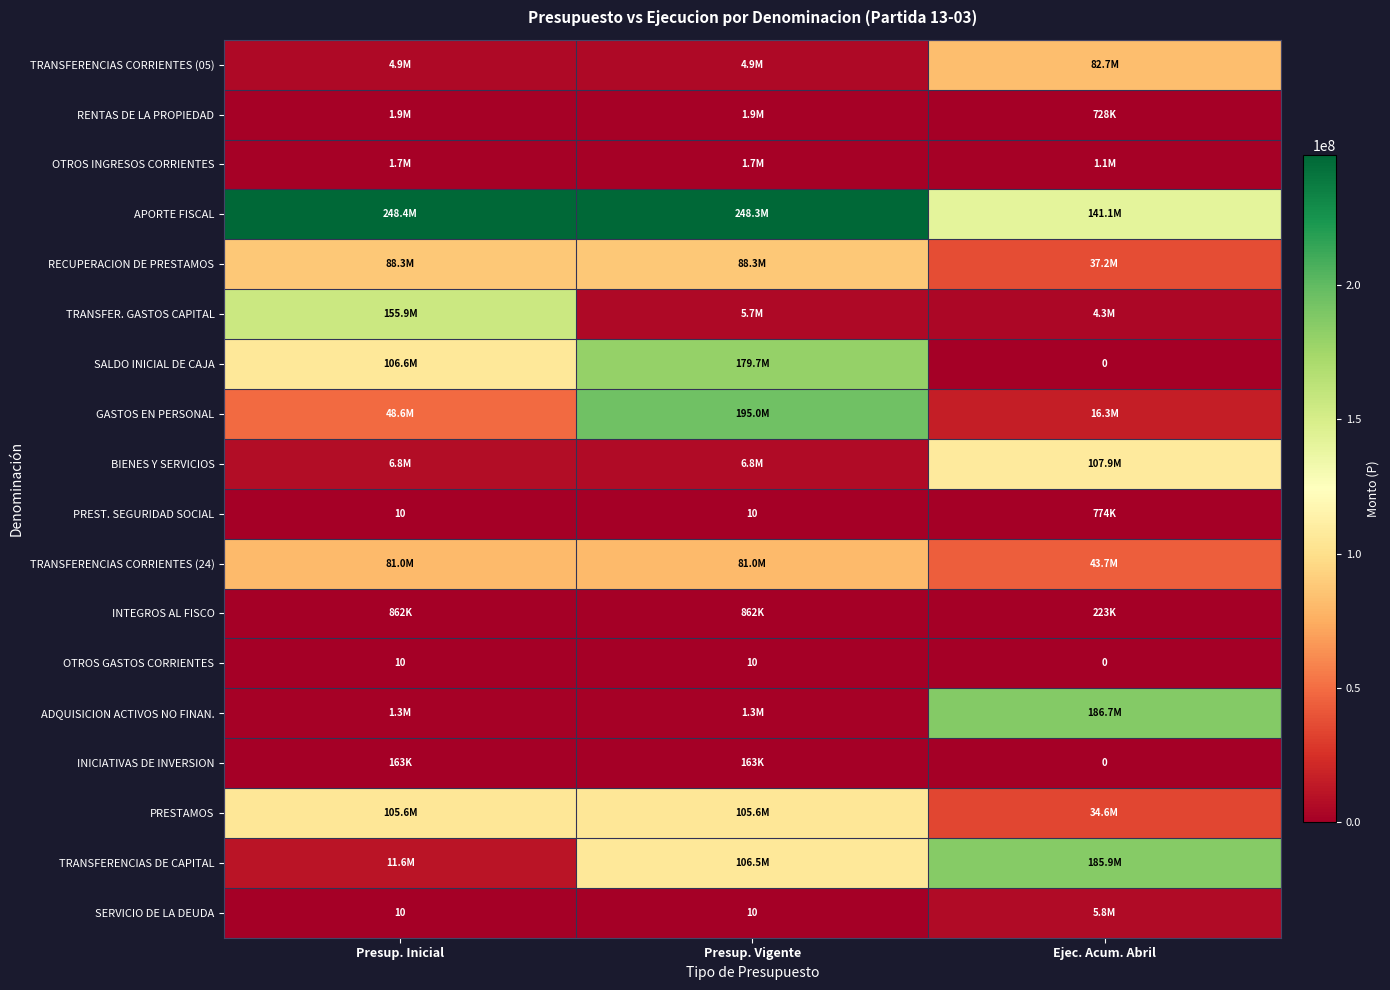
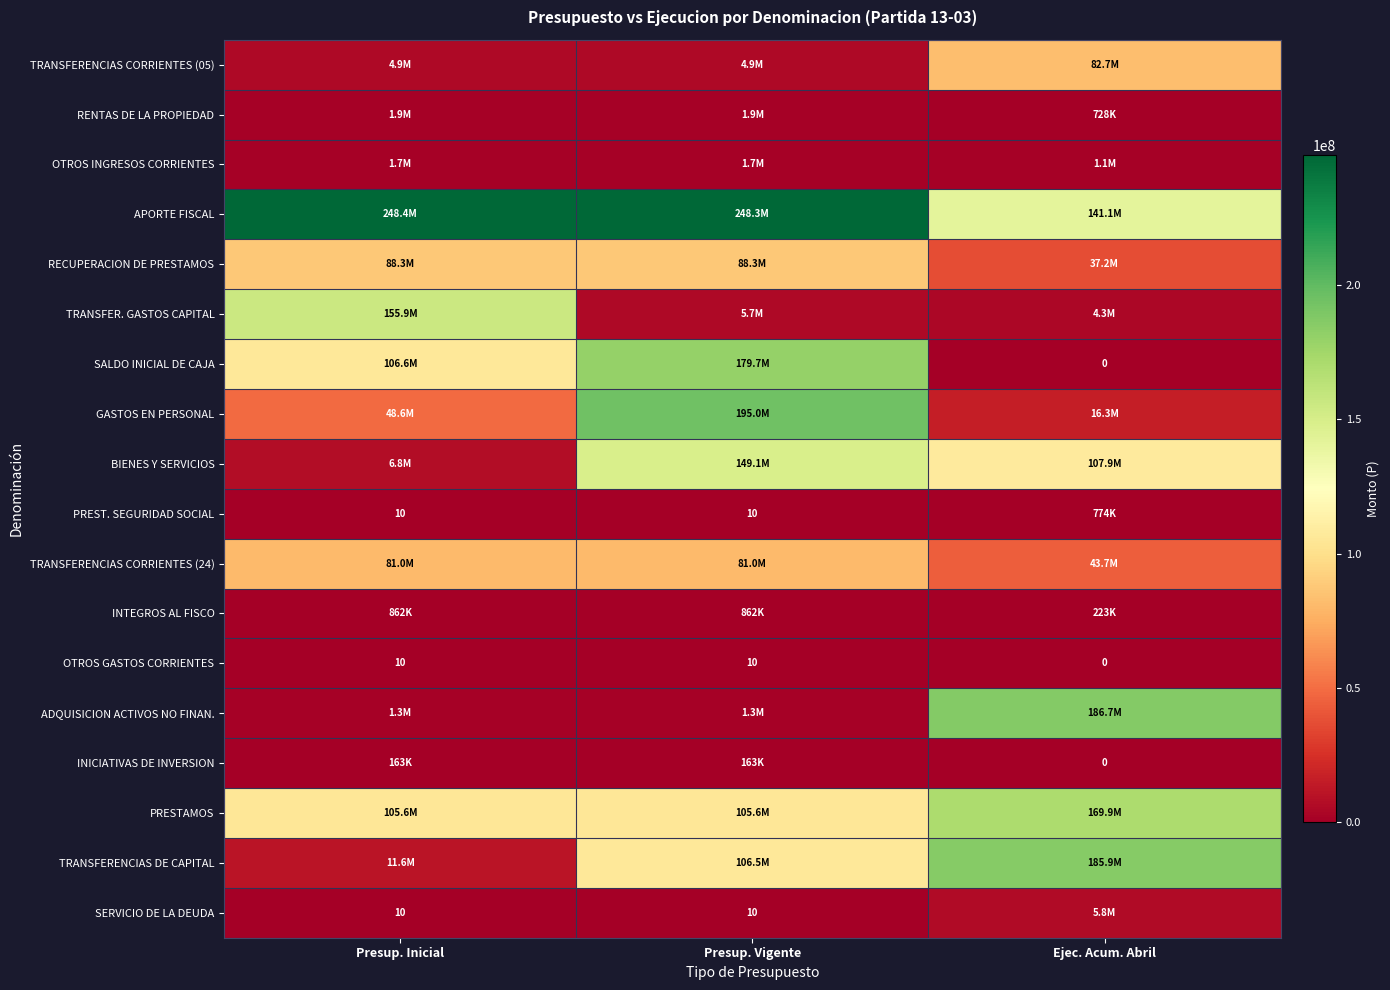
  {
    "TRANSFERENCIAS CORRIENTES (05)": {
      "Presup. Inicial": "4.9M",
      "Presup. Vigente": "4.9M",
      "Ejec. Acum. Abril": "82.7M"
    },
    "RENTAS DE LA PROPIEDAD": {
      "Presup. Inicial": "1.9M",
      "Presup. Vigente": "1.9M",
      "Ejec. Acum. Abril": "728K"
    },
    "OTROS INGRESOS CORRIENTES": {
      "Presup. Inicial": "1.7M",
      "Presup. Vigente": "1.7M",
      "Ejec. Acum. Abril": "1.1M"
    },
    "APORTE FISCAL": {
      "Presup. Inicial": "248.4M",
      "Presup. Vigente": "248.3M",
      "Ejec. Acum. Abril": "141.1M"
    },
    "RECUPERACION DE PRESTAMOS": {
      "Presup. Inicial": "88.3M",
      "Presup. Vigente": "88.3M",
      "Ejec. Acum. Abril": "37.2M"
    },
    "TRANSFER. GASTOS CAPITAL": {
      "Presup. Inicial": "155.9M",
      "Presup. Vigente": "5.7M",
      "Ejec. Acum. Abril": "4.3M"
    },
    "SALDO INICIAL DE CAJA": {
      "Presup. Inicial": "106.6M",
      "Presup. Vigente": "179.7M",
      "Ejec. Acum. Abril": "0"
    },
    "GASTOS EN PERSONAL": {
      "Presup. Inicial": "48.6M",
      "Presup. Vigente": "195.0M",
      "Ejec. Acum. Abril": "16.3M"
    },
    "BIENES Y SERVICIOS": {
      "Presup. Inicial": "6.8M",
-     "Presup. Vigente": "6.8M",
+     "Presup. Vigente": "149.1M",
      "Ejec. Acum. Abril": "107.9M"
    },
    "PREST. SEGURIDAD SOCIAL": {
      "Presup. Inicial": "10",
      "Presup. Vigente": "10",
      "Ejec. Acum. Abril": "774K"
    },
    "TRANSFERENCIAS CORRIENTES (24)": {
      "Presup. Inicial": "81.0M",
      "Presup. Vigente": "81.0M",
      "Ejec. Acum. Abril": "43.7M"
    },
    "INTEGROS AL FISCO": {
      "Presup. Inicial": "862K",
      "Presup. Vigente": "862K",
      "Ejec. Acum. Abril": "223K"
    },
    "OTROS GASTOS CORRIENTES": {
      "Presup. Inicial": "10",
      "Presup. Vigente": "10",
      "Ejec. Acum. Abril": "0"
    },
    "ADQUISICION ACTIVOS NO FINAN.": {
      "Presup. Inicial": "1.3M",
      "Presup. Vigente": "1.3M",
      "Ejec. Acum. Abril": "186.7M"
    },
    "INICIATIVAS DE INVERSION": {
      "Presup. Inicial": "163K",
      "Presup. Vigente": "163K",
      "Ejec. Acum. Abril": "0"
    },
    "PRESTAMOS": {
      "Presup. Inicial": "105.6M",
      "Presup. Vigente": "105.6M",
-     "Ejec. Acum. Abril": "34.6M"
+     "Ejec. Acum. Abril": "169.9M"
    },
    "TRANSFERENCIAS DE CAPITAL": {
      "Presup. Inicial": "11.6M",
      "Presup. Vigente": "106.5M",
      "Ejec. Acum. Abril": "185.9M"
    },
    "SERVICIO DE LA DEUDA": {
      "Presup. Inicial": "10",
      "Presup. Vigente": "10",
      "Ejec. Acum. Abril": "5.8M"
    }
  }
